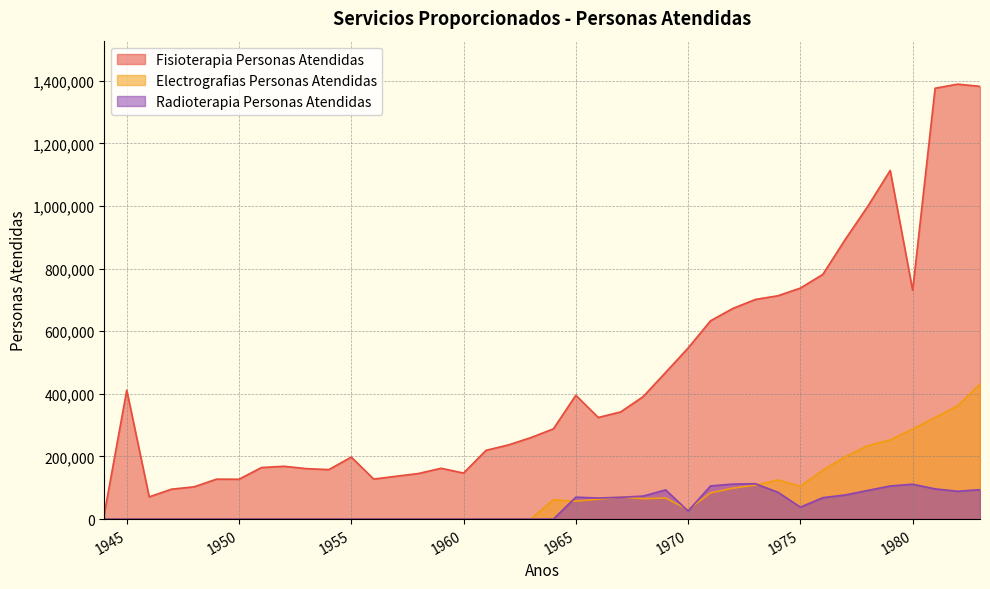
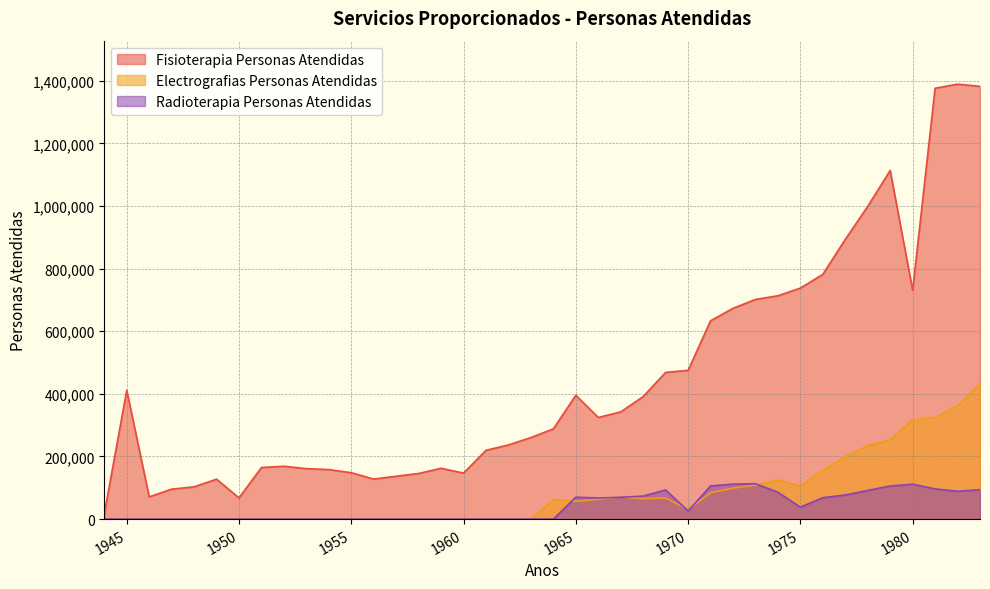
  {
    "Fisioterapia Personas Atendidas": {
      "1945": "410,000",
-     "1950": "130,000",
-     "1955": "200,000",
+     "1950": "70,000",
+     "1955": "150,000",
      "1960": "150,000",
      "1965": "400,000",
-     "1970": "550,000",
+     "1970": "480,000",
      "1975": "740,000",
      "1980": "730,000"
    },
    "Electrografias Personas Atendidas": {
      "1965": "60,000",
      "1975": "110,000",
-     "1980": "290,000"
+     "1980": "320,000"
    },
    "Radioterapia Personas Atendidas": {
      "1965": "70,000",
      "1975": "40,000",
      "1980": "110,000"
    }
  }
